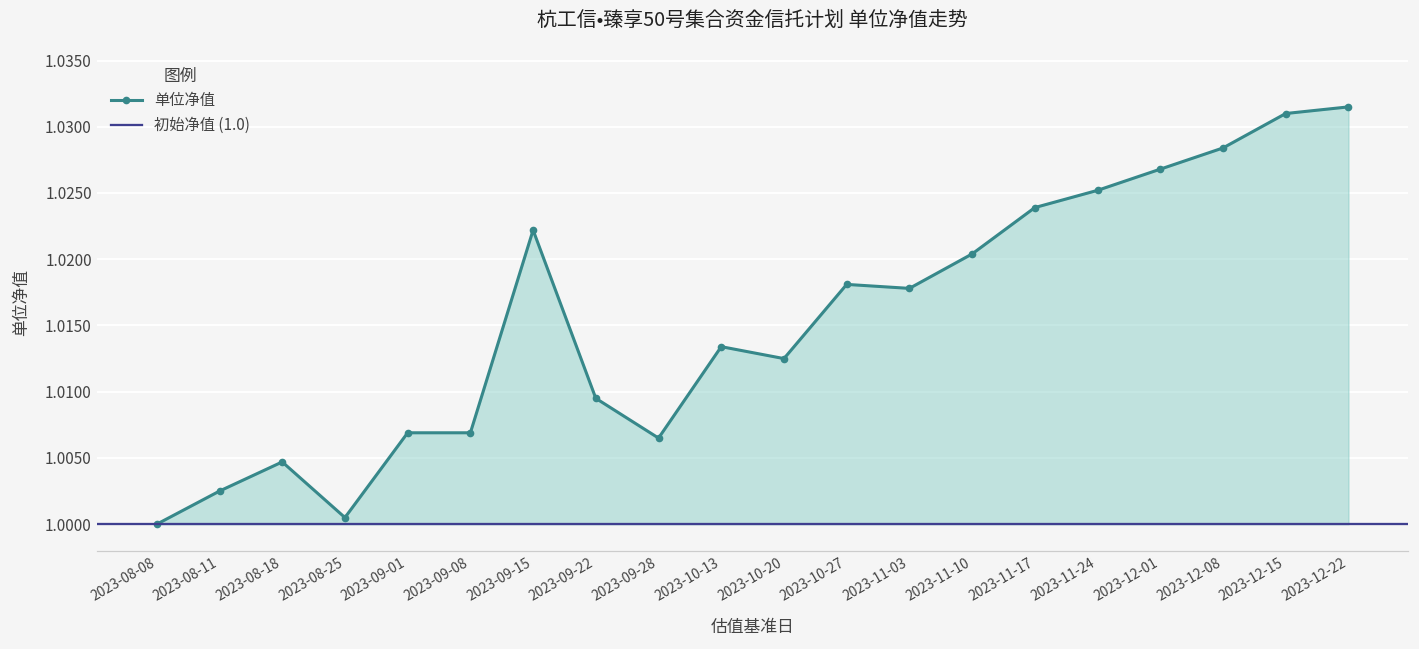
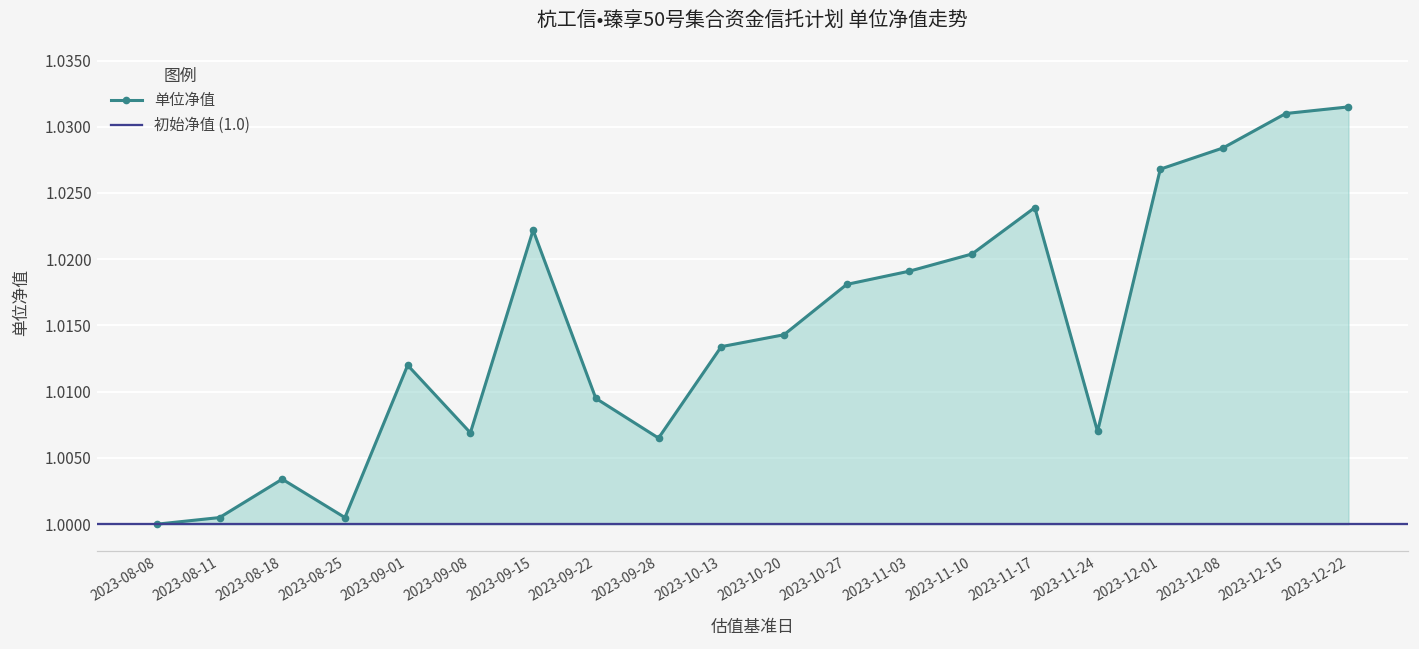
  {
    "2023-08-08": 1.0000,
-   "2023-08-11": 1.0025,
-   "2023-08-18": 1.0047,
+   "2023-08-11": 1.0005,
+   "2023-08-18": 1.0034,
    "2023-08-25": 1.0005,
-   "2023-09-01": 1.0069,
+   "2023-09-01": 1.0120,
    "2023-09-08": 1.0069,
    "2023-09-15": 1.0222,
    "2023-09-22": 1.0095,
    "2023-09-28": 1.0065,
    "2023-10-13": 1.0134,
-   "2023-10-20": 1.0125,
+   "2023-10-20": 1.0143,
    "2023-10-27": 1.0181,
-   "2023-11-03": 1.0178,
+   "2023-11-03": 1.0191,
    "2023-11-10": 1.0204,
    "2023-11-17": 1.0239,
-   "2023-11-24": 1.0252,
+   "2023-11-24": 1.0070,
    "2023-12-01": 1.0268,
    "2023-12-08": 1.0284,
    "2023-12-15": 1.0310,
    "2023-12-22": 1.0315
  }
